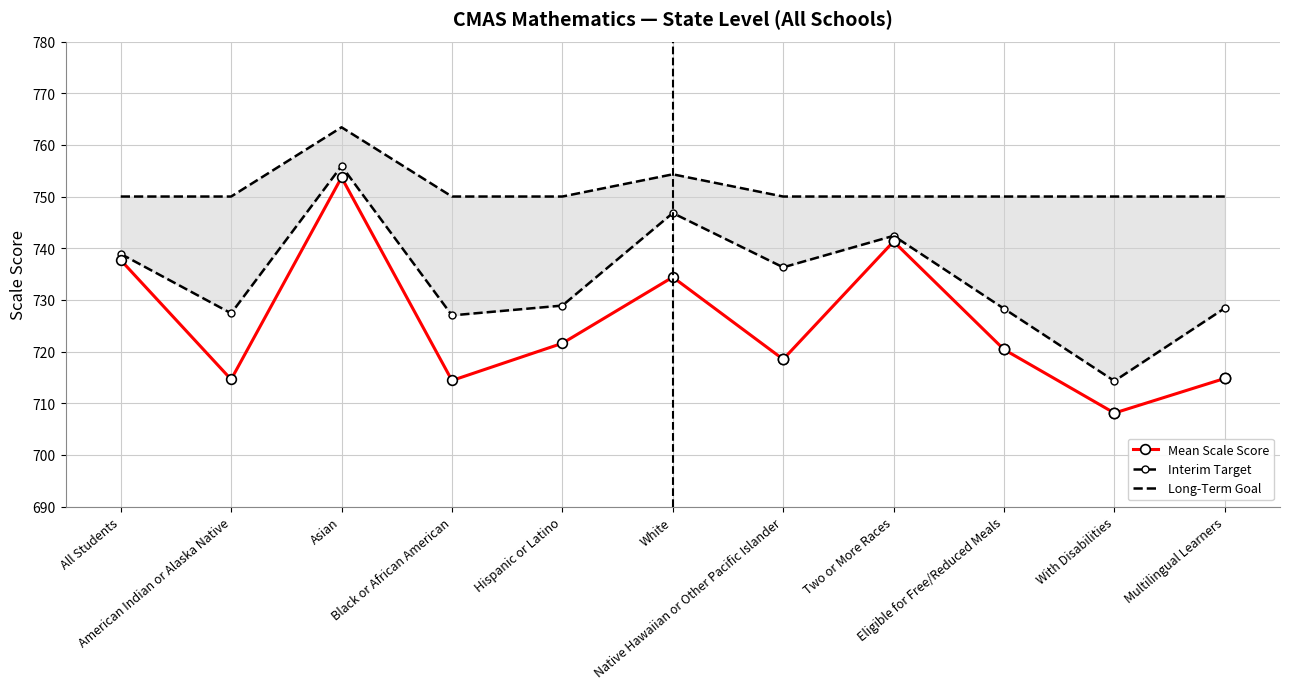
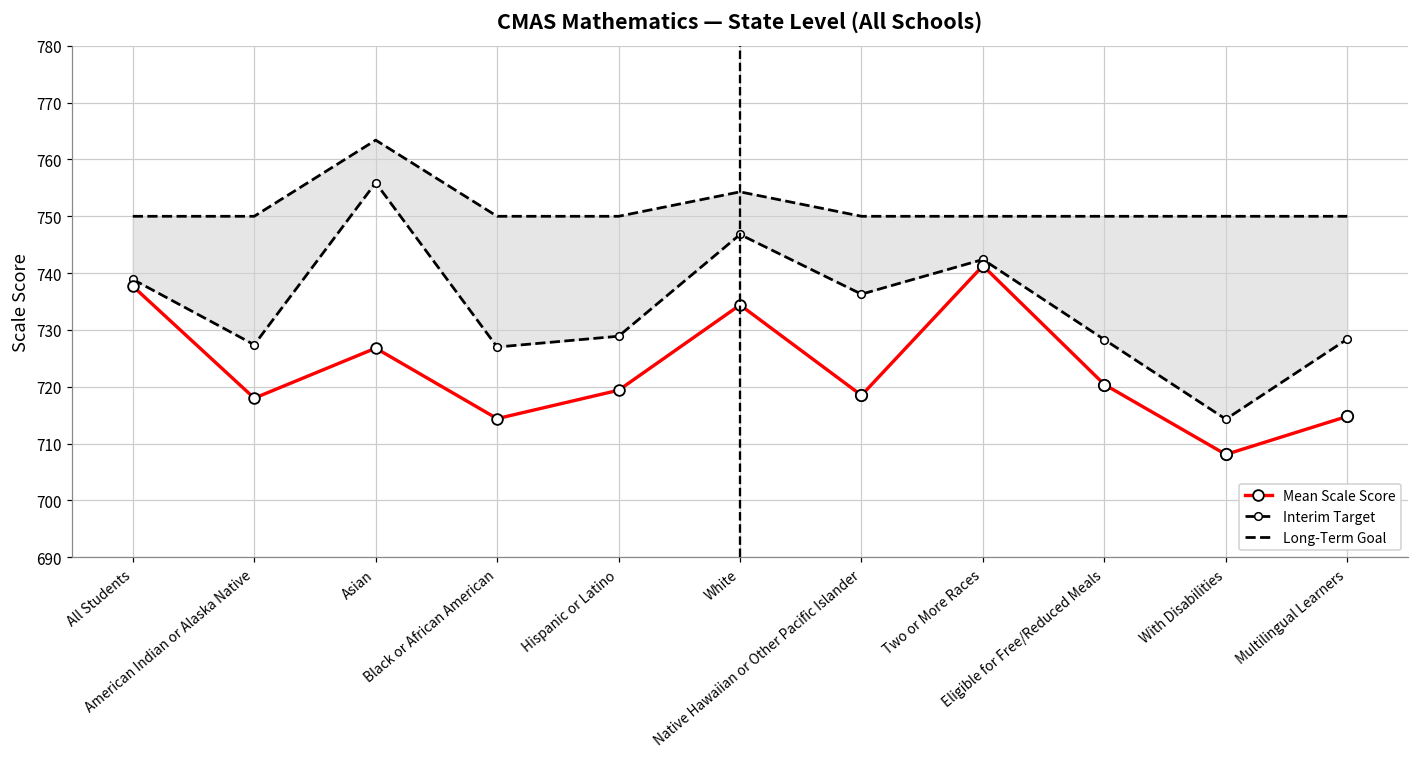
  {
    "Mean Scale Score": {
      "All Students": 738,
-     "American Indian or Alaska Native": 715,
-     "Asian": 754,
+     "American Indian or Alaska Native": 718,
+     "Asian": 727,
      "Black or African American": 714,
-     "Hispanic or Latino": 722,
+     "Hispanic or Latino": 719,
      "White": 734
    }
  }
